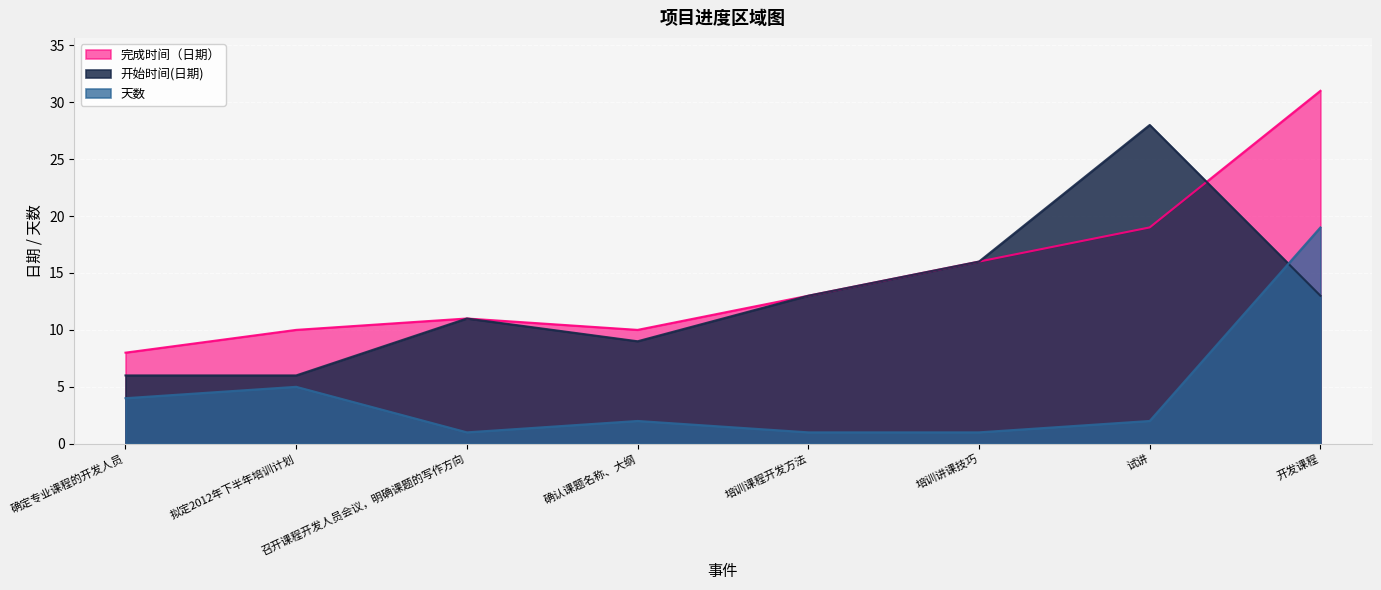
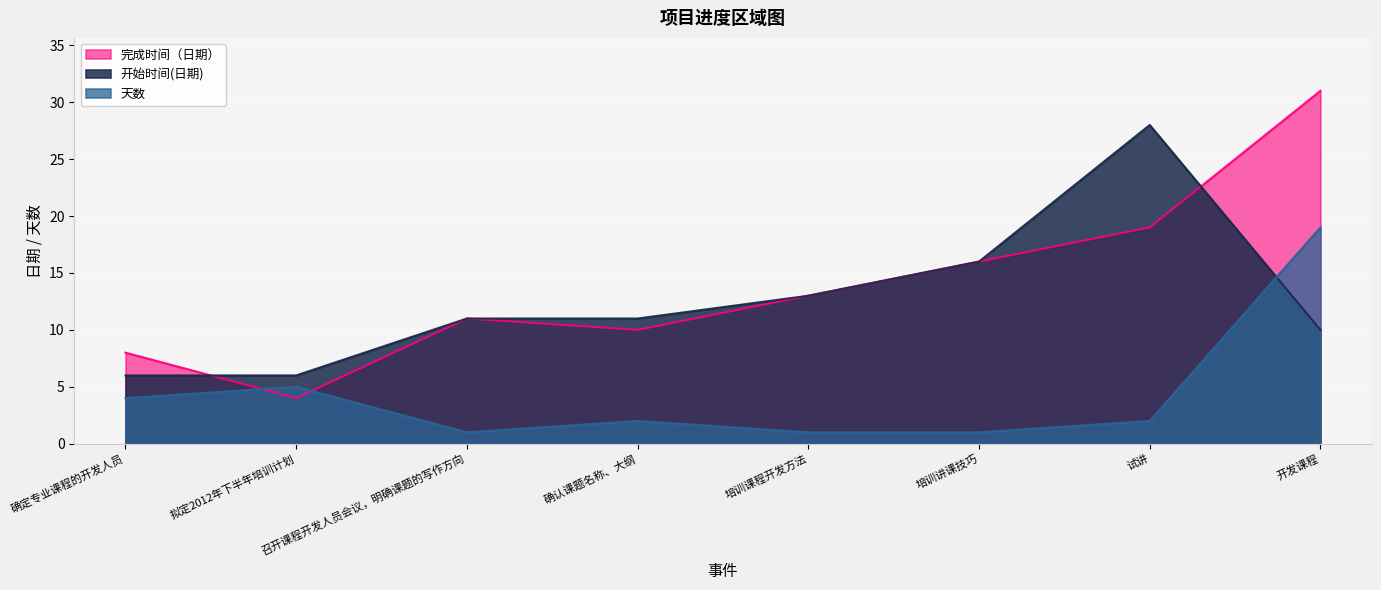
  {
    "完成时间（日期）": {
      "确定专业课程的开发人员": 8,
-     "拟定2012年下半年培训计划": 10,
+     "拟定2012年下半年培训计划": 4,
      "确认课题名称、大纲": 10,
      "试讲": 19,
      "开发课程": 31
    },
    "开始时间(日期)": {
      "确定专业课程的开发人员": 6,
      "拟定2012年下半年培训计划": 6,
-     "确认课题名称、大纲": 9,
+     "确认课题名称、大纲": 11,
      "试讲": 28,
-     "开发课程": 13
+     "开发课程": 10
    },
    "天数": {
      "确定专业课程的开发人员": 4,
      "拟定2012年下半年培训计划": 5,
      "召开课程开发人员会议，明确课题的写作方向": 1,
      "确认课题名称、大纲": 2,
      "培训课程开发方法": 1,
      "培训讲课技巧": 1,
      "试讲": 2,
      "开发课程": 19
    }
  }
